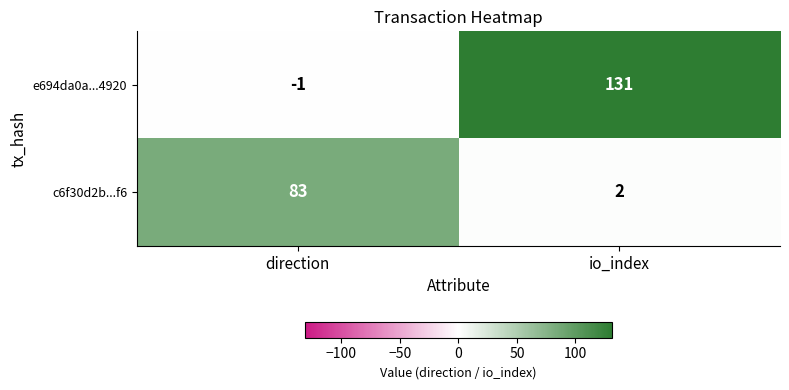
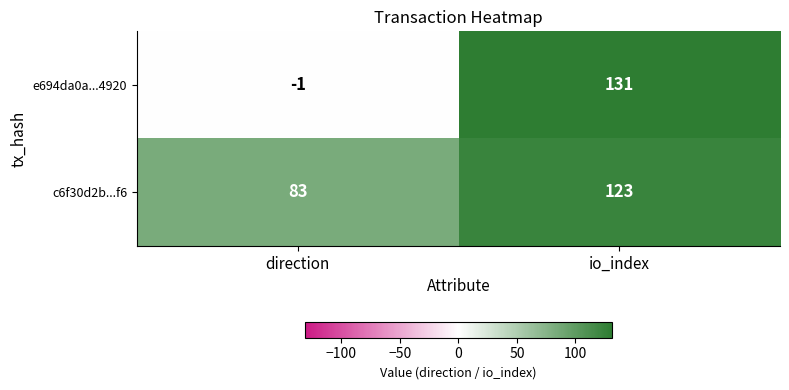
  {
    "e694da0a...4920": {
      "direction": -1,
      "io_index": 131
    },
    "c6f30d2b...f6": {
      "direction": 83,
-     "io_index": 2
+     "io_index": 123
    }
  }
